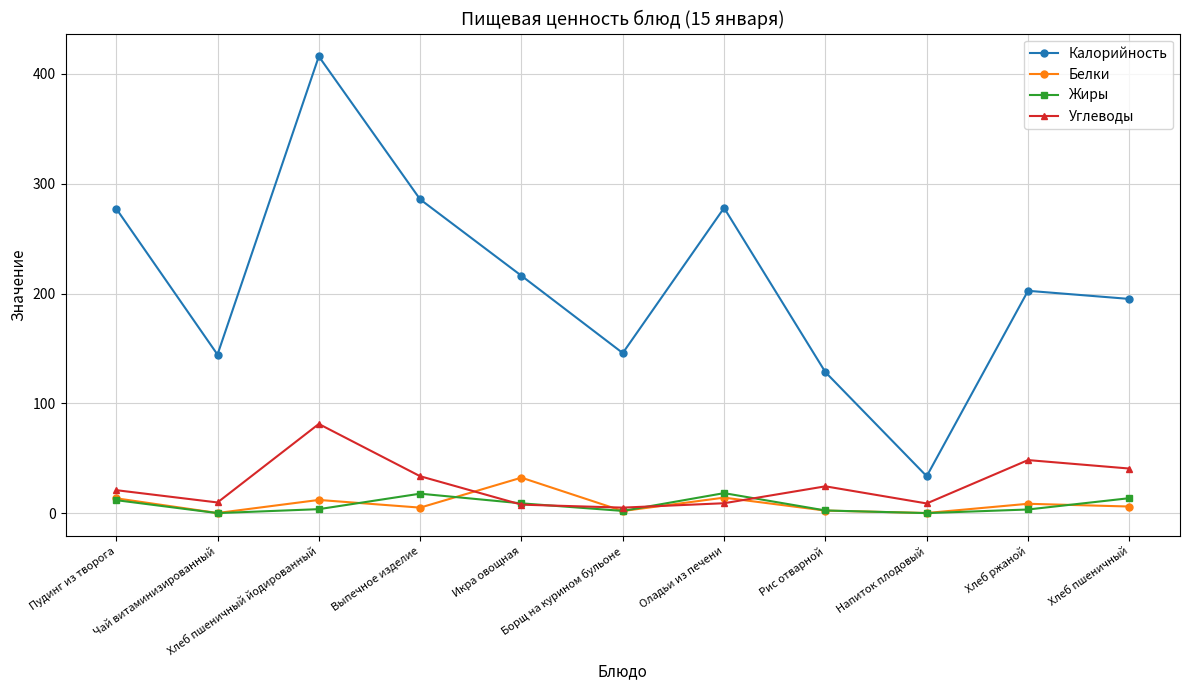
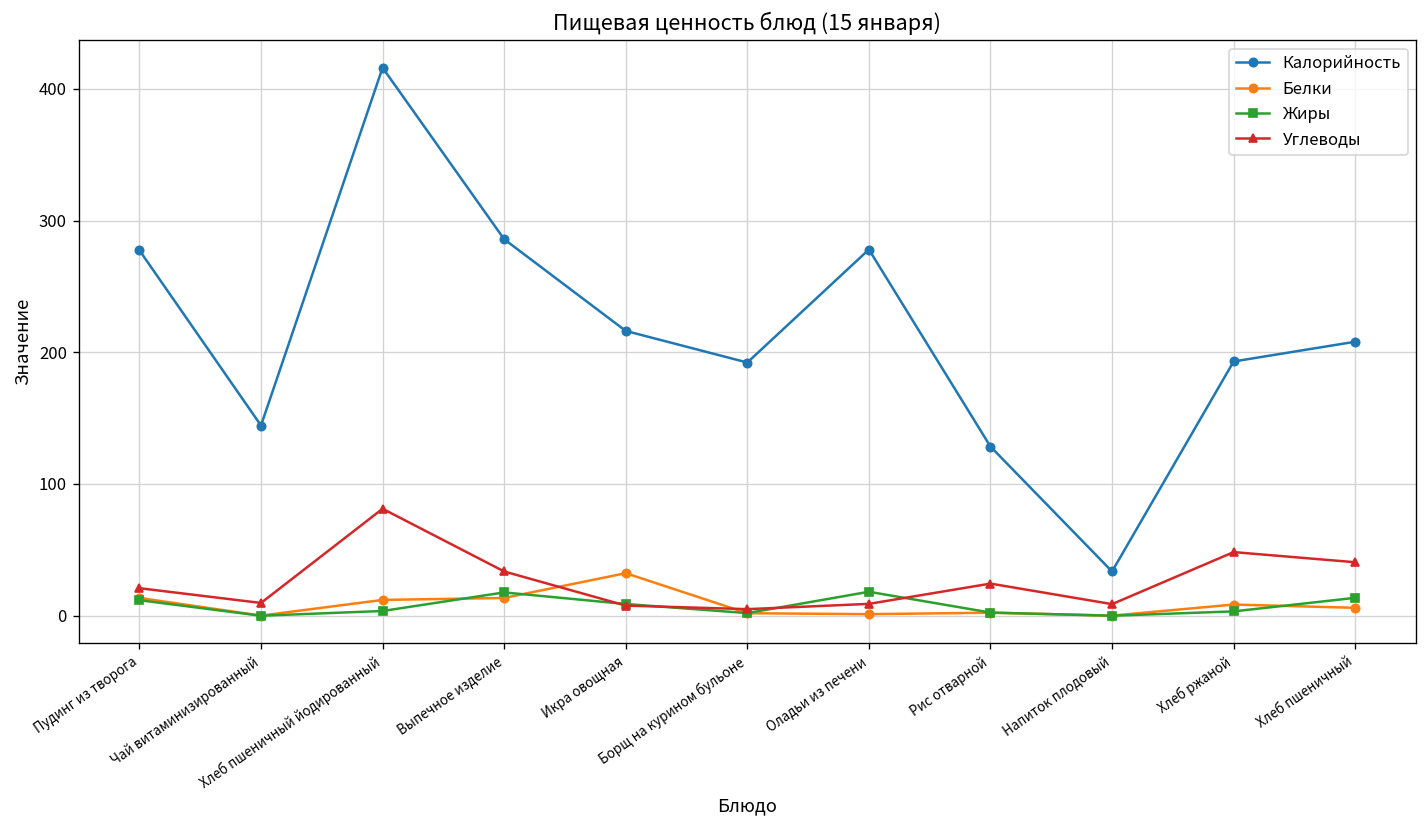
  {
    "Калорийность": {
      "Пудинг из творога": 277,
      "Чай витаминизированный": 144,
      "Хлеб пшеничный йодированный": 416,
      "Выпечное изделие": 286,
      "Икра овощная": 216,
-     "Борщ на курином бульоне": 146,
+     "Борщ на курином бульоне": 192,
      "Оладьи из печени": 278,
      "Рис отварной": 128,
      "Напиток плодовый": 34,
-     "Хлеб ржаной": 203,
-     "Хлеб пшеничный": 195
+     "Хлеб ржаной": 193,
+     "Хлеб пшеничный": 208
    },
    "Белки": {
      "Хлеб пшеничный йодированный": 12,
-     "Выпечное изделие": 5,
+     "Выпечное изделие": 14,
      "Икра овощная": 32,
-     "Оладьи из печени": 14,
+     "Оладьи из печени": 1,
      "Хлеб ржаной": 9,
      "Хлеб пшеничный": 6
    },
    "Жиры": {
      "Хлеб пшеничный йодированный": 4,
      "Выпечное изделие": 18,
      "Оладьи из печени": 18,
      "Хлеб ржаной": 3,
      "Хлеб пшеничный": 14
    },
    "Углеводы": {
      "Пудинг из творога": 21,
      "Чай витаминизированный": 10,
      "Хлеб пшеничный йодированный": 81,
      "Выпечное изделие": 34,
      "Борщ на курином бульоне": 5,
      "Оладьи из печени": 9,
      "Рис отварной": 24,
      "Напиток плодовый": 9,
      "Хлеб ржаной": 48,
      "Хлеб пшеничный": 41
    }
  }
